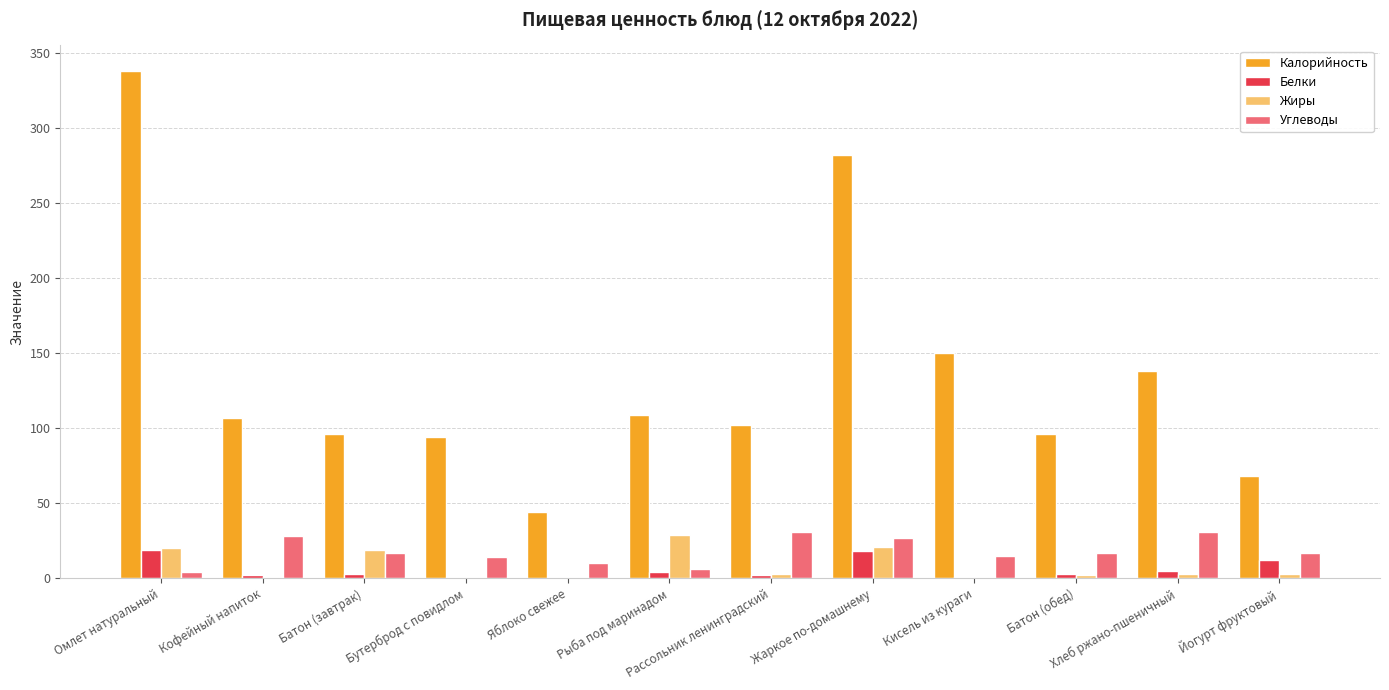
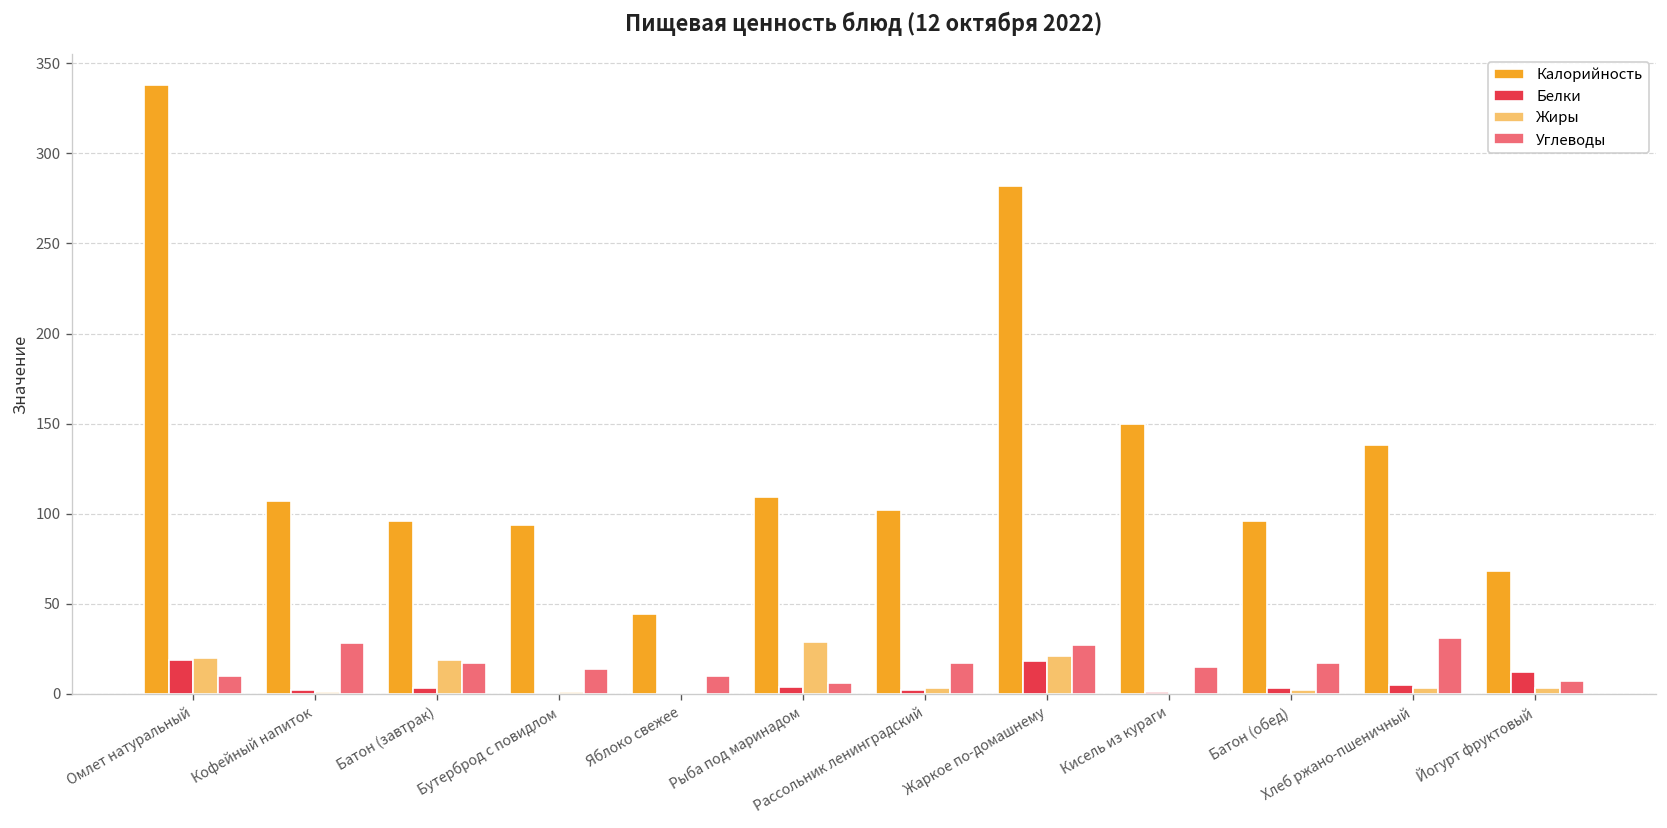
  {
    "Калорийность": {
      "Омлет натуральный": 338,
      "Кофейный напиток": 107,
      "Батон (завтрак)": 96,
      "Бутерброд с повидлом": 94,
      "Яблоко свежее": 44,
      "Рыба под маринадом": 109,
      "Рассольник ленинградский": 102,
      "Жаркое по-домашнему": 282,
      "Кисель из кураги": 150,
      "Батон (обед)": 96,
      "Хлеб ржано-пшеничный": 138,
      "Йогурт фруктовый": 68
    },
    "Белки": {
      "Омлет натуральный": 19,
      "Кофейный напиток": 2,
      "Батон (завтрак)": 3,
      "Бутерброд с повидлом": 0,
      "Рыба под маринадом": 4,
      "Рассольник ленинградский": 2,
      "Жаркое по-домашнему": 18,
      "Батон (обед)": 3,
      "Хлеб ржано-пшеничный": 5,
      "Йогурт фруктовый": 12
    },
    "Жиры": {
      "Омлет натуральный": 20,
      "Батон (завтрак)": 19,
      "Рыба под маринадом": 29,
      "Рассольник ленинградский": 3,
      "Жаркое по-домашнему": 21,
      "Батон (обед)": 2,
      "Хлеб ржано-пшеничный": 3,
      "Йогурт фруктовый": 3
    },
    "Углеводы": {
-     "Омлет натуральный": 4,
+     "Омлет натуральный": 10,
      "Кофейный напиток": 28,
      "Батон (завтрак)": 17,
      "Бутерброд с повидлом": 14,
      "Яблоко свежее": 10,
      "Рыба под маринадом": 6,
-     "Рассольник ленинградский": 31,
+     "Рассольник ленинградский": 17,
      "Жаркое по-домашнему": 27,
      "Кисель из кураги": 15,
      "Батон (обед)": 17,
      "Хлеб ржано-пшеничный": 31,
-     "Йогурт фруктовый": 17
+     "Йогурт фруктовый": 7
    }
  }
